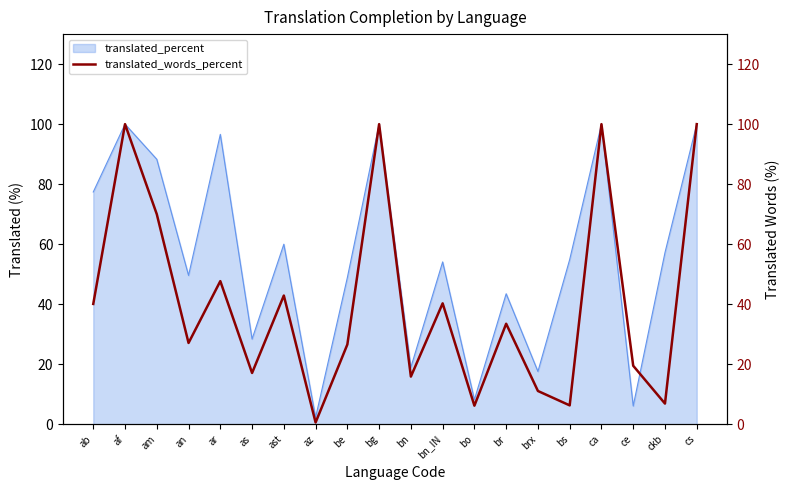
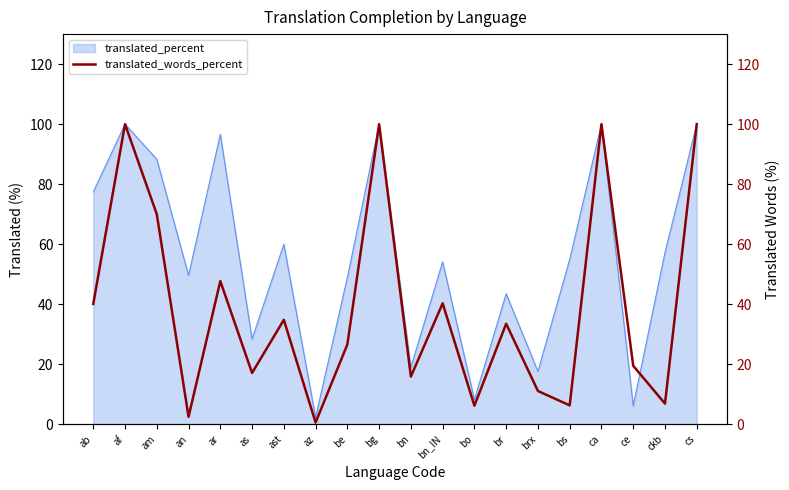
  {
    "translated_percent": {
      "ab": 77,
      "af": 100,
      "am": 88,
      "an": 50,
      "ar": 97,
      "as": 28,
      "ast": 60,
      "az": 2,
      "be": 49,
      "bg": 100,
      "bn": 19,
      "bn_IN": 54,
      "bo": 8,
      "br": 44,
      "brx": 18,
      "bs": 55,
      "ca": 100,
      "ce": 6,
      "ckb": 57,
      "cs": 100
    },
    "translated_words_percent": {
      "ab": 40,
      "af": 100,
      "am": 70,
-     "an": 27,
+     "an": 3,
      "ar": 48,
      "as": 17,
-     "ast": 43,
+     "ast": 35,
      "az": 1,
      "be": 27,
      "bg": 100,
      "bn": 16,
      "bn_IN": 40,
      "bo": 6,
      "br": 34,
      "brx": 11,
      "bs": 6,
      "ca": 100,
      "ce": 20,
      "ckb": 7,
      "cs": 100
    }
  }
